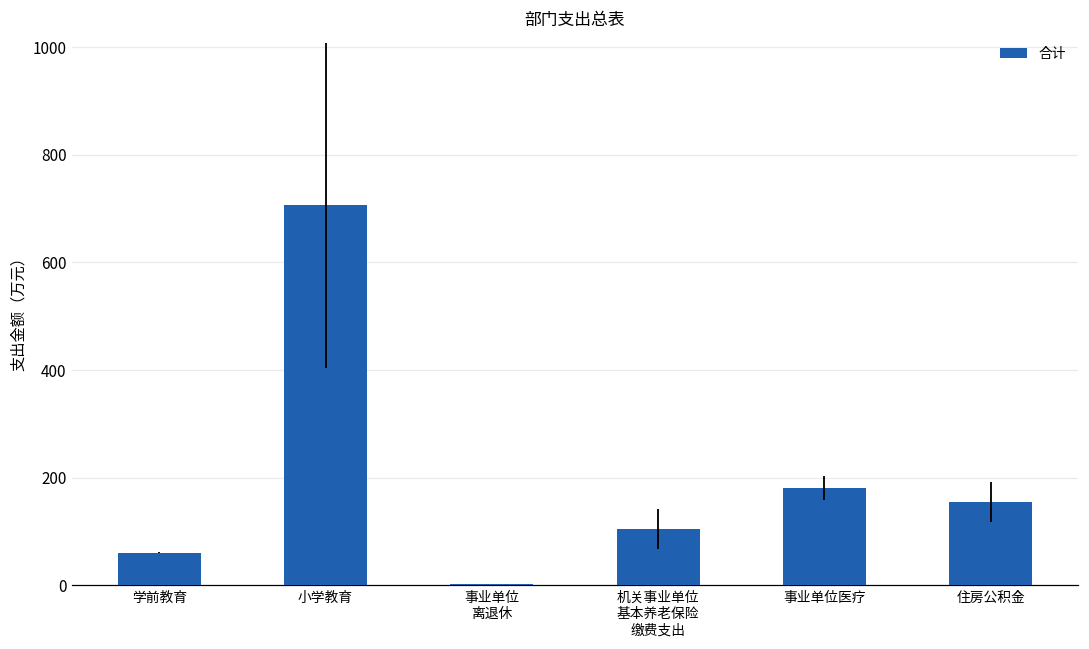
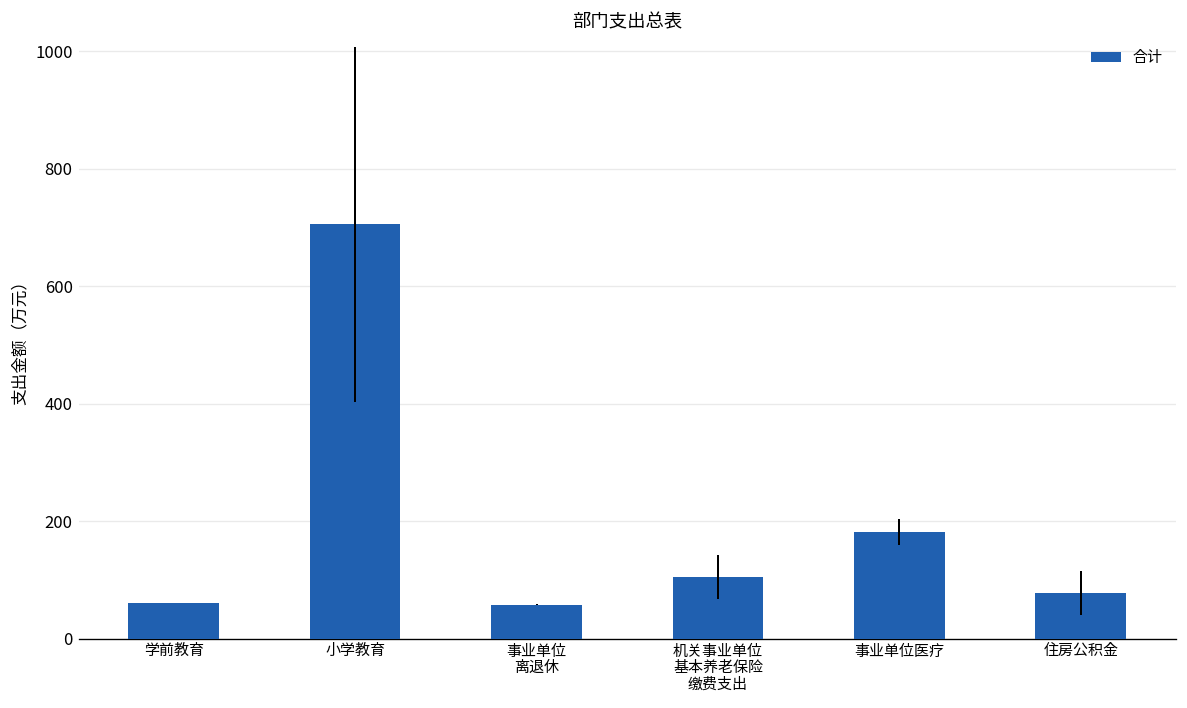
  {
    "学前教育": 60,
    "小学教育": 710,
-   "事业单位 离退休": 0,
+   "事业单位 离退休": 60,
    "机关事业单位 基本养老保险 缴费支出": 110,
    "事业单位医疗": 180,
-   "住房公积金": 160
+   "住房公积金": 80
  }
